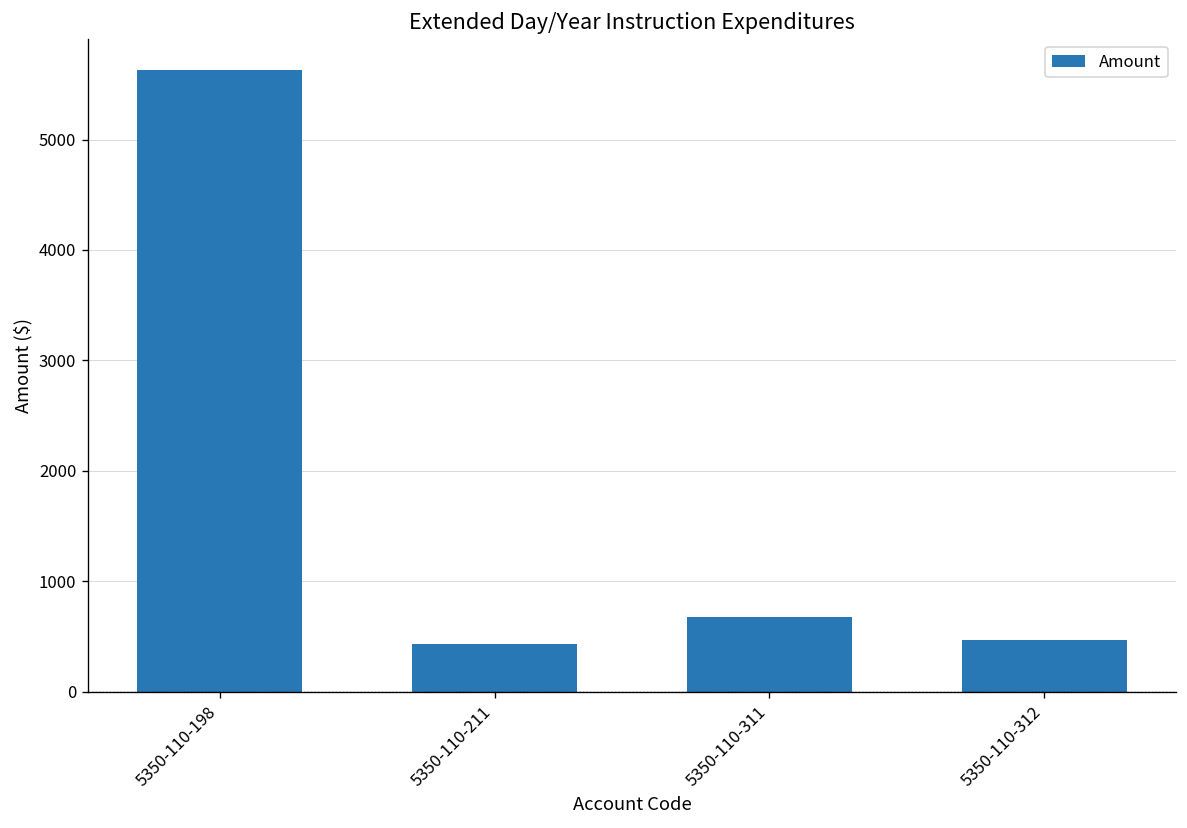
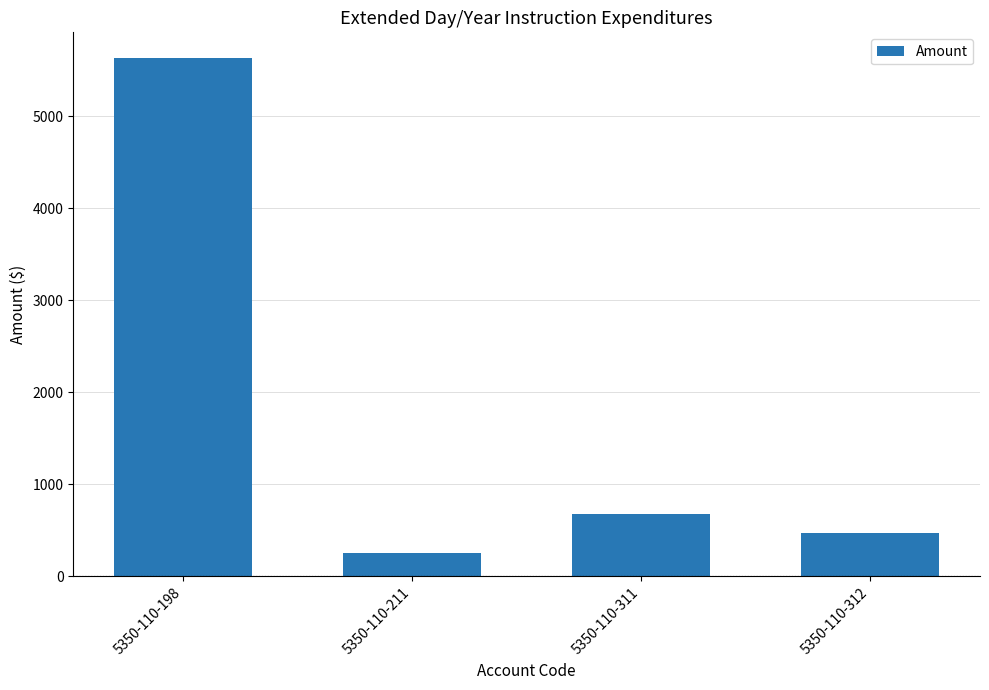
  {
    "5350-110-198": 5600,
-   "5350-110-211": 400,
+   "5350-110-211": 300,
    "5350-110-311": 700,
    "5350-110-312": 500
  }
